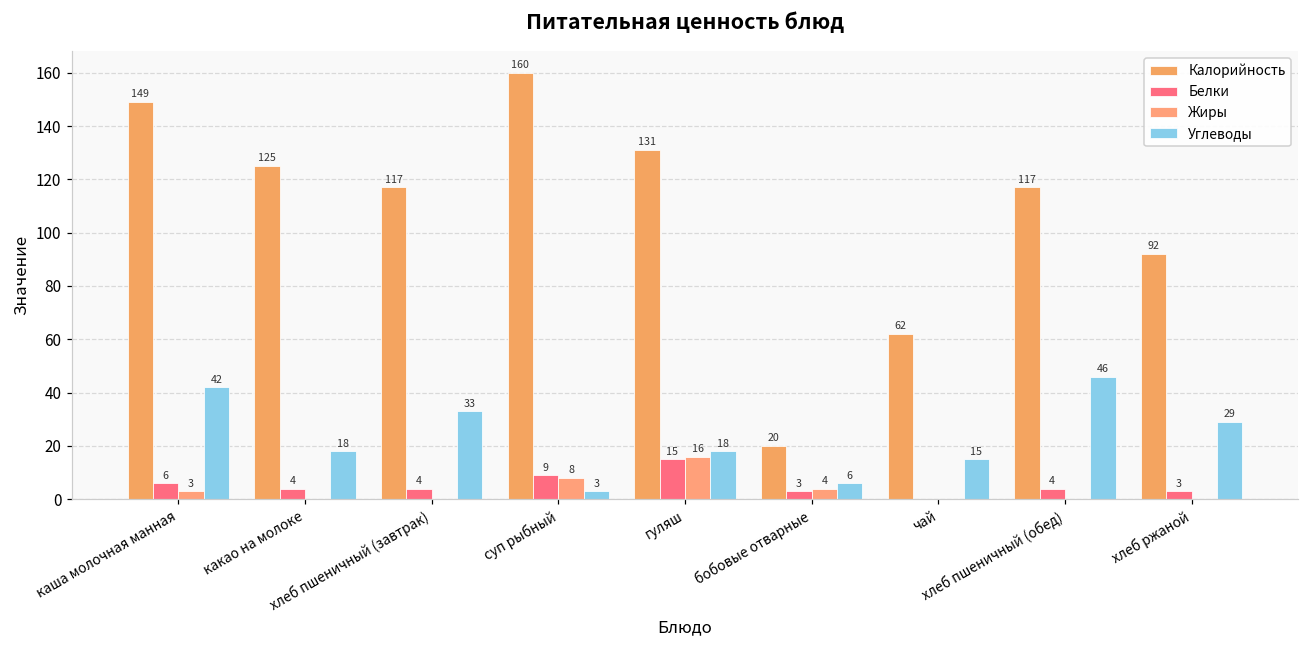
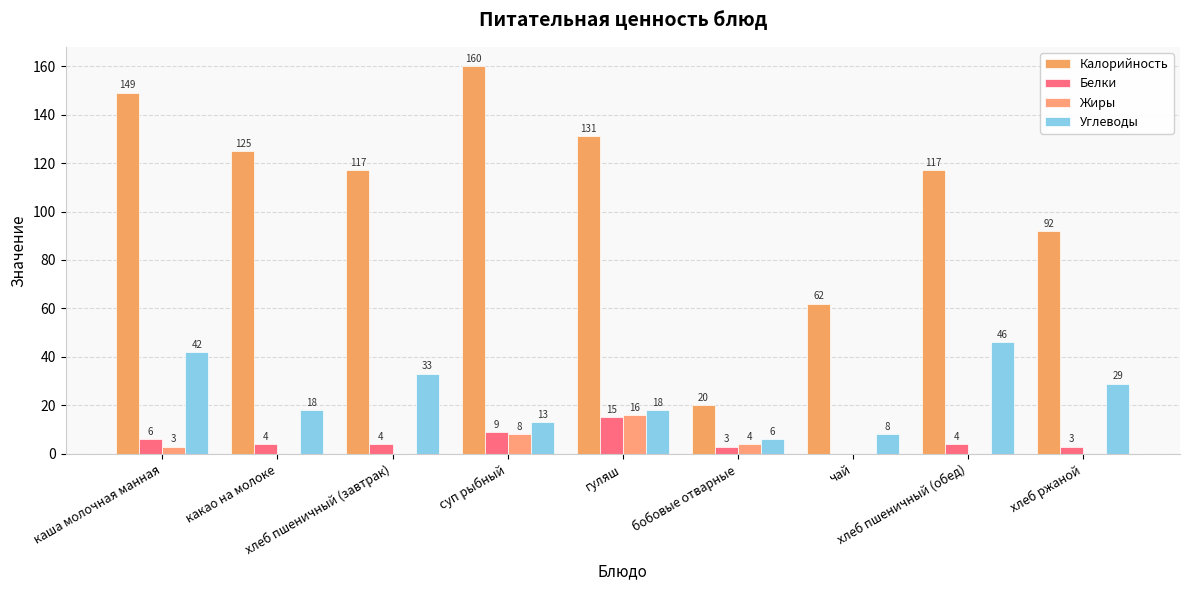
  {
    "Углеводы": {
      "каша молочная манная": 42,
      "какао на молоке": 18,
      "хлеб пшеничный (завтрак)": 33,
-     "суп рыбный": 3,
+     "суп рыбный": 13,
      "гуляш": 18,
      "бобовые отварные": 6,
-     "чай": 15,
+     "чай": 8,
      "хлеб пшеничный (обед)": 46,
      "хлеб ржаной": 29
    }
  }
